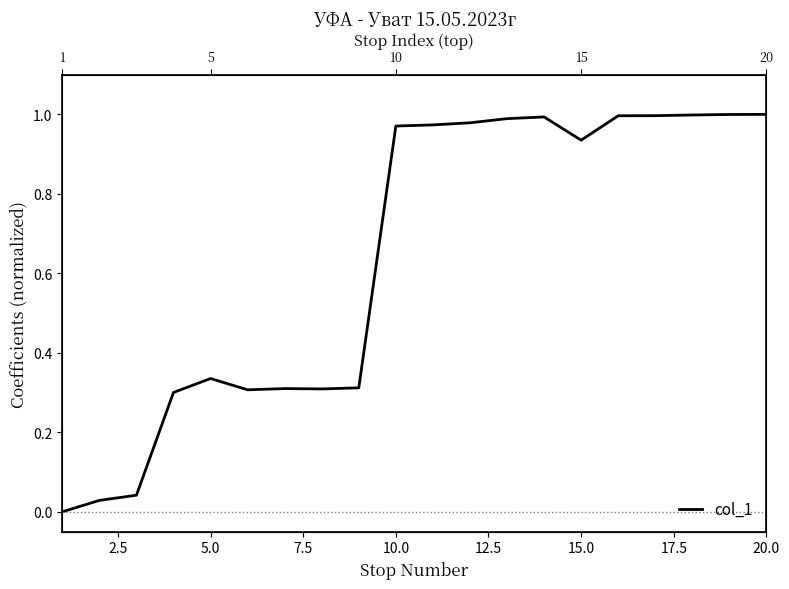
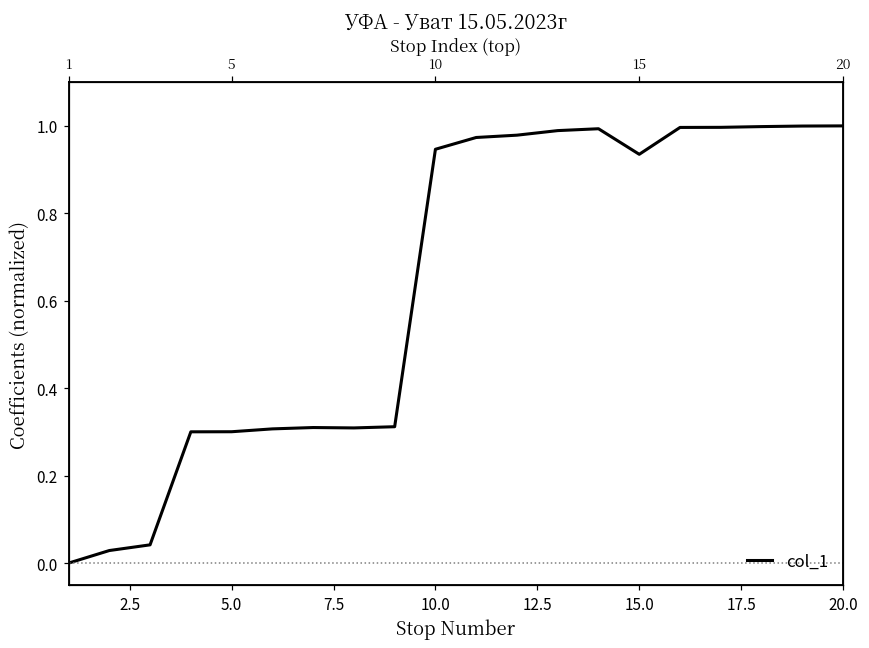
  {
    "1": 0.00,
-   "5.0": 0.34,
-   "10.0": 0.97,
+   "5.0": 0.30,
+   "10.0": 0.95,
    "15.0": 0.93,
    "20.0": 1.00
  }
